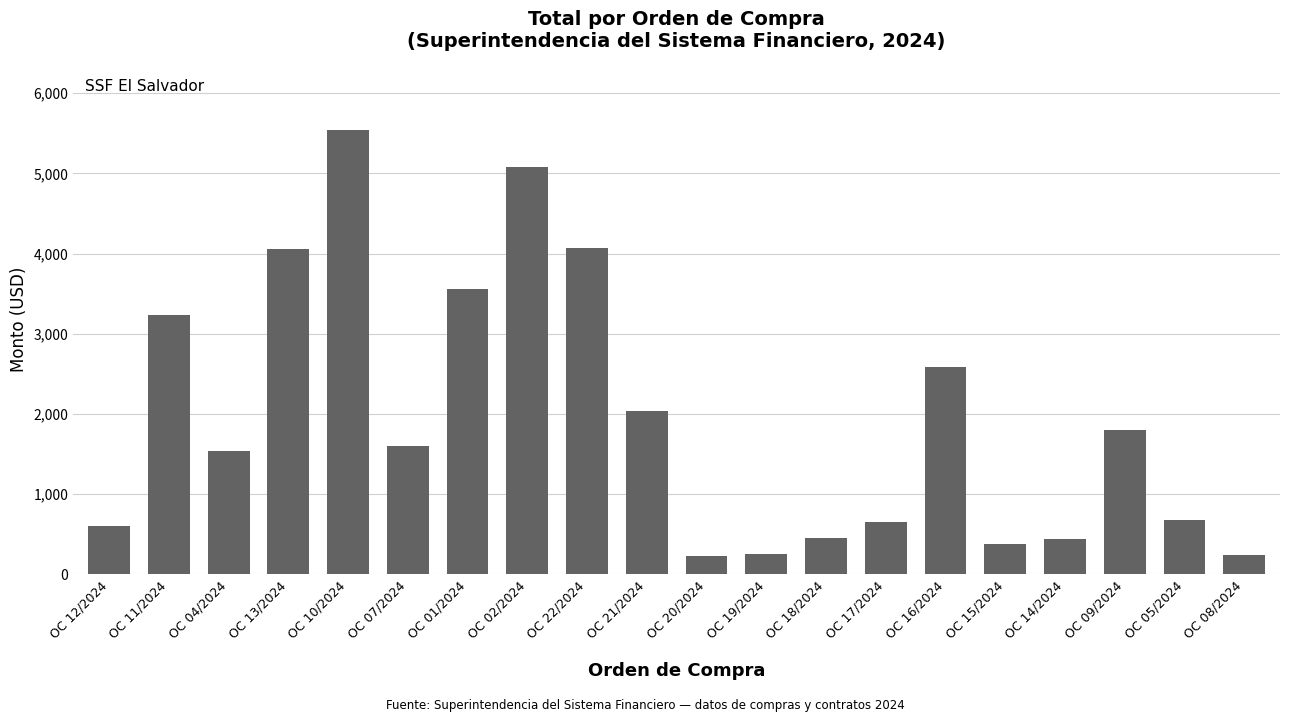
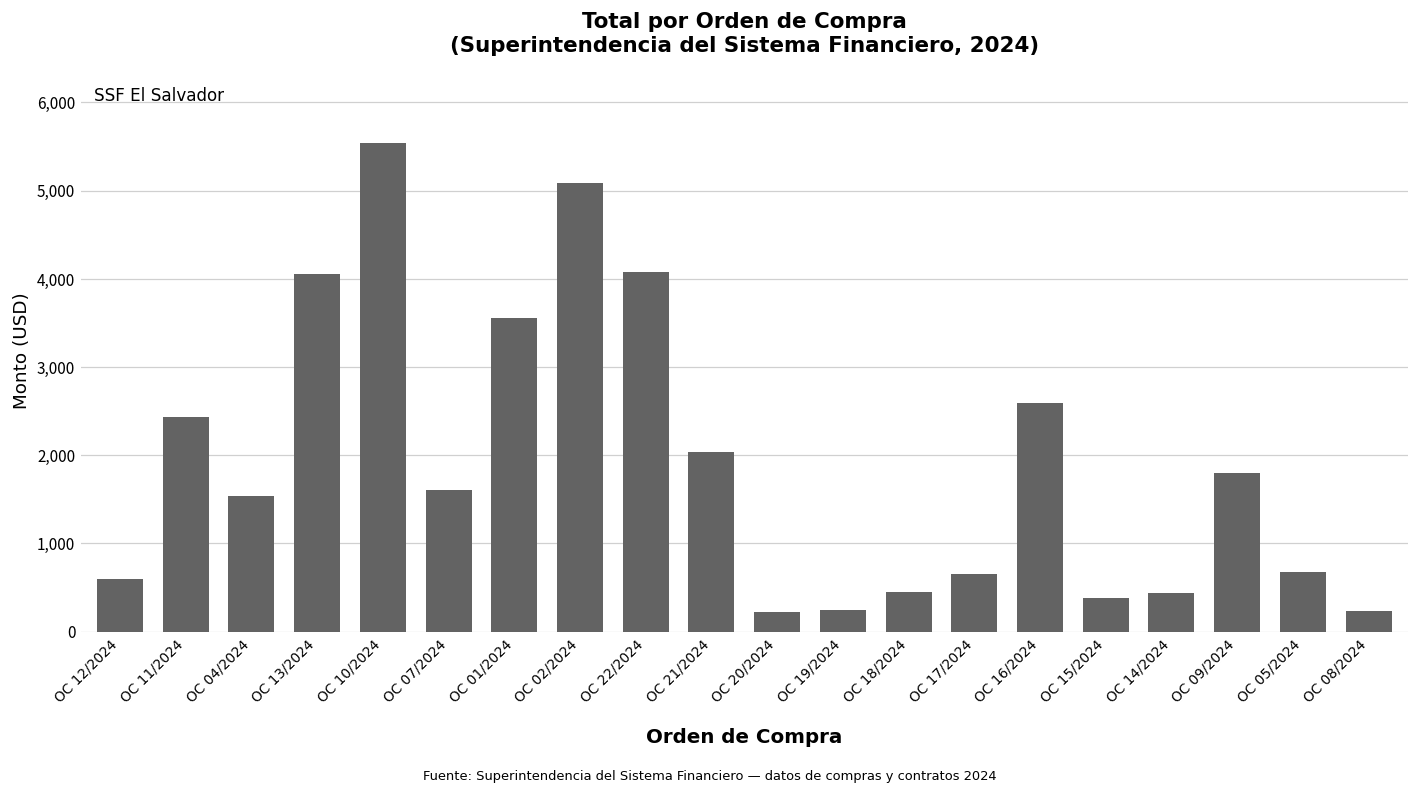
  {
    "OC 12/2024": "600",
-   "OC 11/2024": "3,200",
+   "OC 11/2024": "2,400",
    "OC 04/2024": "1,500",
    "OC 13/2024": "4,100",
    "OC 10/2024": "5,500",
    "OC 07/2024": "1,600",
    "OC 01/2024": "3,600",
    "OC 02/2024": "5,100",
    "OC 22/2024": "4,100",
    "OC 21/2024": "2,000",
    "OC 20/2024": "200",
    "OC 19/2024": "300",
    "OC 18/2024": "500",
    "OC 17/2024": "700",
    "OC 16/2024": "2,600",
    "OC 15/2024": "400",
    "OC 14/2024": "400",
    "OC 09/2024": "1,800",
    "OC 05/2024": "700",
    "OC 08/2024": "200"
  }
